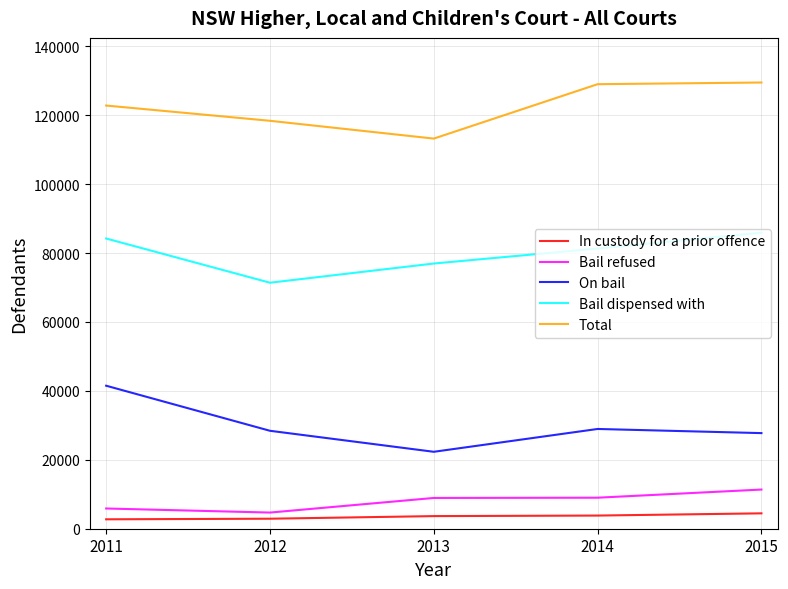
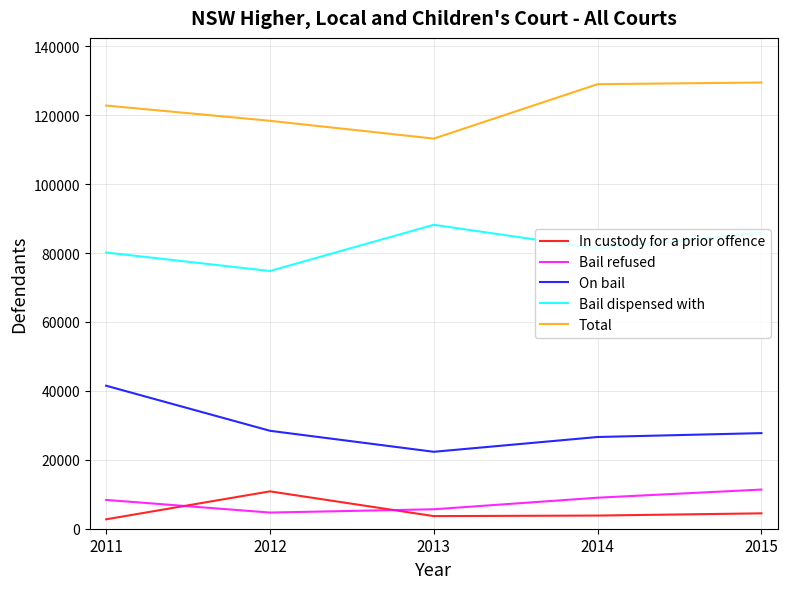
  {
    "In custody for a prior offence": {
      "2011": 3000,
-     "2012": 3000,
+     "2012": 11000,
      "2013": 4000,
      "2014": 4000,
      "2015": 4000
    },
    "Bail refused": {
-     "2011": 6000,
+     "2011": 8000,
      "2012": 5000,
-     "2013": 9000,
+     "2013": 6000,
      "2014": 9000,
      "2015": 11000
    },
    "On bail": {
      "2011": 42000,
      "2012": 28000,
      "2013": 22000,
-     "2014": 29000,
+     "2014": 27000,
      "2015": 28000
    },
    "Bail dispensed with": {
-     "2011": 84000,
-     "2012": 71000,
-     "2013": 77000
+     "2011": 80000,
+     "2012": 75000,
+     "2013": 88000
    },
    "Total": {
      "2011": 123000,
      "2012": 118000,
      "2013": 113000,
      "2014": 129000,
      "2015": 130000
    }
  }
